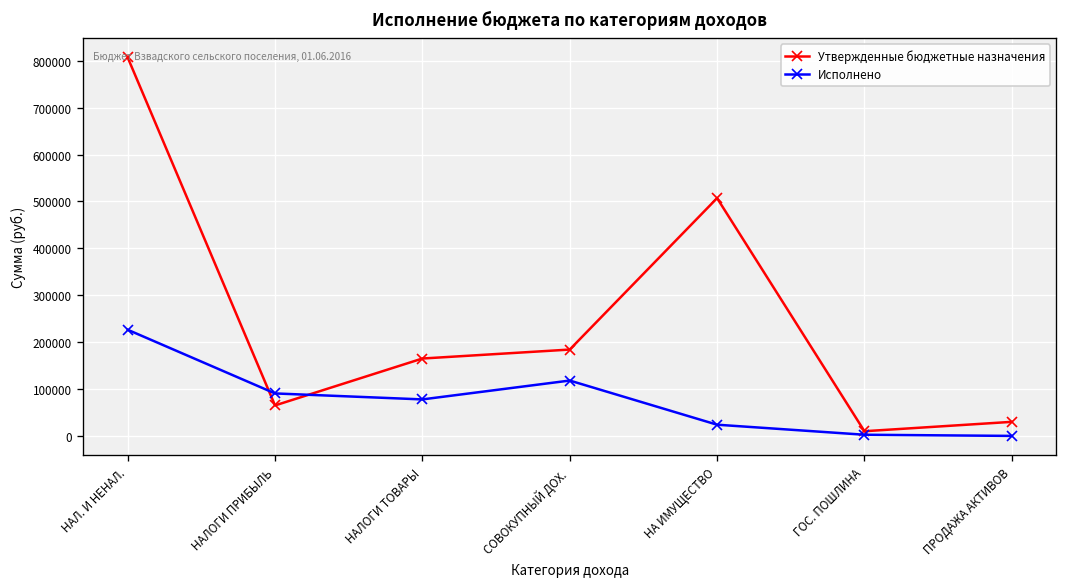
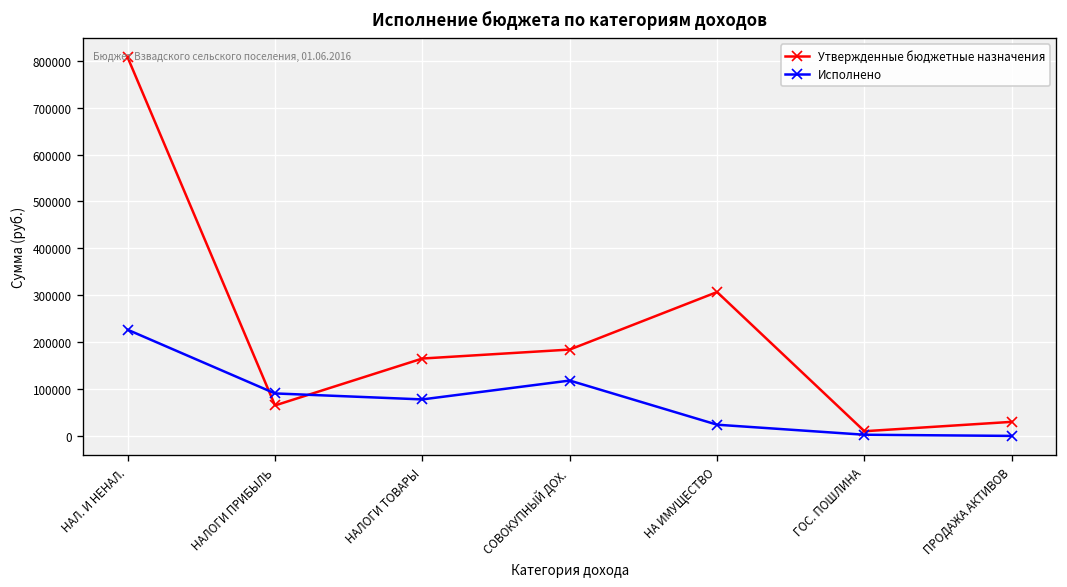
  {
    "Утвержденные бюджетные назначения": {
      "НАЛОГИ ПРИБЫЛЬ": 70000,
      "НАЛОГИ ТОВАРЫ": 170000,
      "СОВОКУПНЫЙ ДОХ.": 180000,
-     "НА ИМУЩЕСТВО": 510000,
+     "НА ИМУЩЕСТВО": 310000,
      "ГОС. ПОШЛИНА": 10000,
      "ПРОДАЖА АКТИВОВ": 30000
    },
    "Исполнено": {
      "НАЛ. И НЕНАЛ.": 230000,
      "НАЛОГИ ПРИБЫЛЬ": 90000,
      "НАЛОГИ ТОВАРЫ": 80000,
      "СОВОКУПНЫЙ ДОХ.": 120000,
      "НА ИМУЩЕСТВО": 20000,
      "ГОС. ПОШЛИНА": 0,
      "ПРОДАЖА АКТИВОВ": 0
    }
  }
